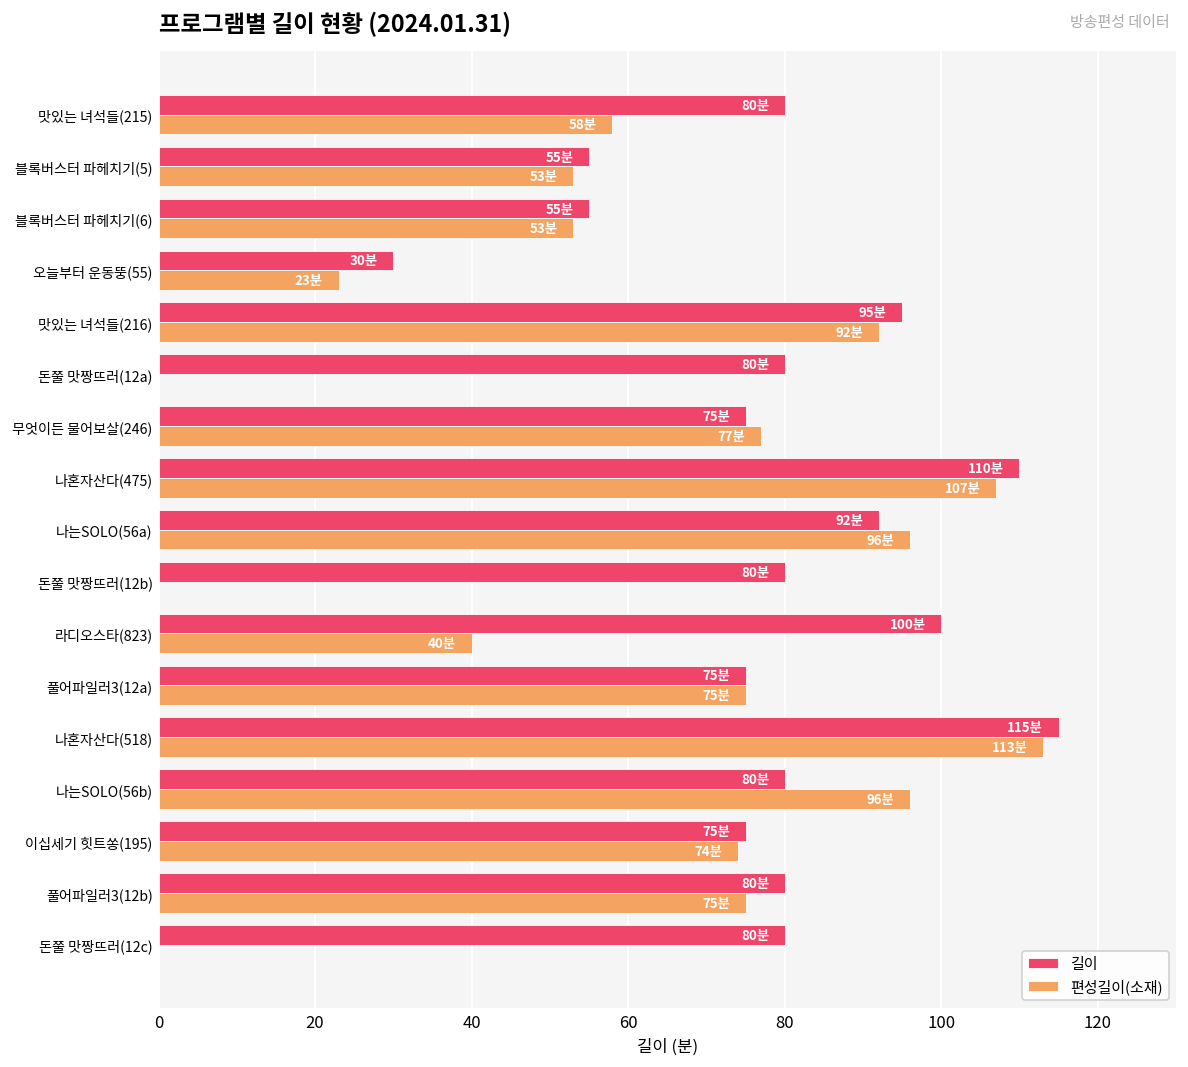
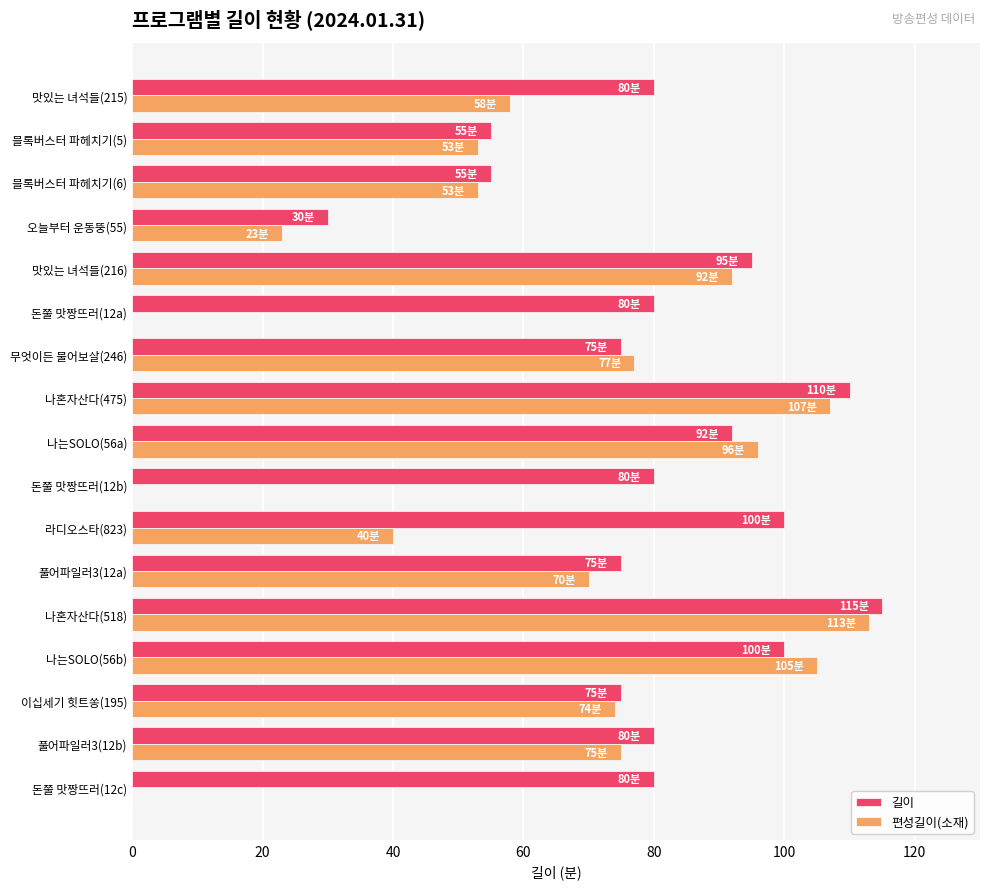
  {
    "길이": {
      "맛있는 녀석들(215)": "80분",
      "블록버스터 파헤치기(5)": "55분",
      "블록버스터 파헤치기(6)": "55분",
      "오늘부터 운동뚱(55)": "30분",
      "맛있는 녀석들(216)": "95분",
      "돈쭐 맛짱뜨러(12a)": "80분",
      "무엇이든 물어보살(246)": "75분",
      "나혼자산다(475)": "110분",
      "나는SOLO(56a)": "92분",
      "돈쭐 맛짱뜨러(12b)": "80분",
      "라디오스타(823)": "100분",
      "풀어파일러3(12a)": "75분",
      "나혼자산다(518)": "115분",
-     "나는SOLO(56b)": "80분",
+     "나는SOLO(56b)": "100분",
      "이십세기 힛트쏭(195)": "75분",
      "풀어파일러3(12b)": "80분",
      "돈쭐 맛짱뜨러(12c)": "80분"
    },
    "편성길이(소재)": {
      "맛있는 녀석들(215)": "58분",
      "블록버스터 파헤치기(5)": "53분",
      "블록버스터 파헤치기(6)": "53분",
      "오늘부터 운동뚱(55)": "23분",
      "맛있는 녀석들(216)": "92분",
      "무엇이든 물어보살(246)": "77분",
      "나혼자산다(475)": "107분",
      "나는SOLO(56a)": "96분",
      "라디오스타(823)": "40분",
-     "풀어파일러3(12a)": "75분",
+     "풀어파일러3(12a)": "70분",
      "나혼자산다(518)": "113분",
-     "나는SOLO(56b)": "96분",
+     "나는SOLO(56b)": "105분",
      "이십세기 힛트쏭(195)": "74분",
      "풀어파일러3(12b)": "75분"
    }
  }
